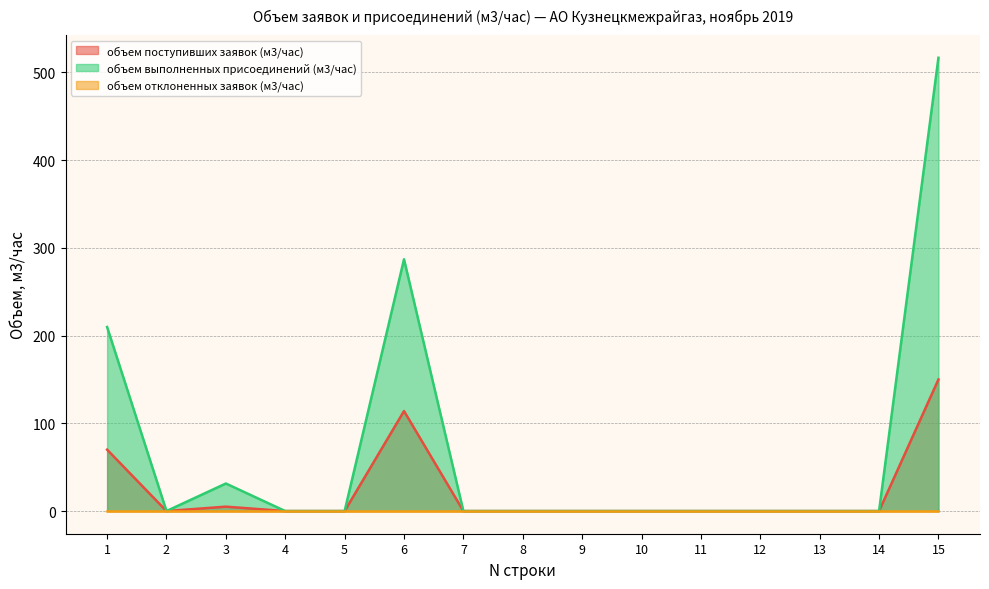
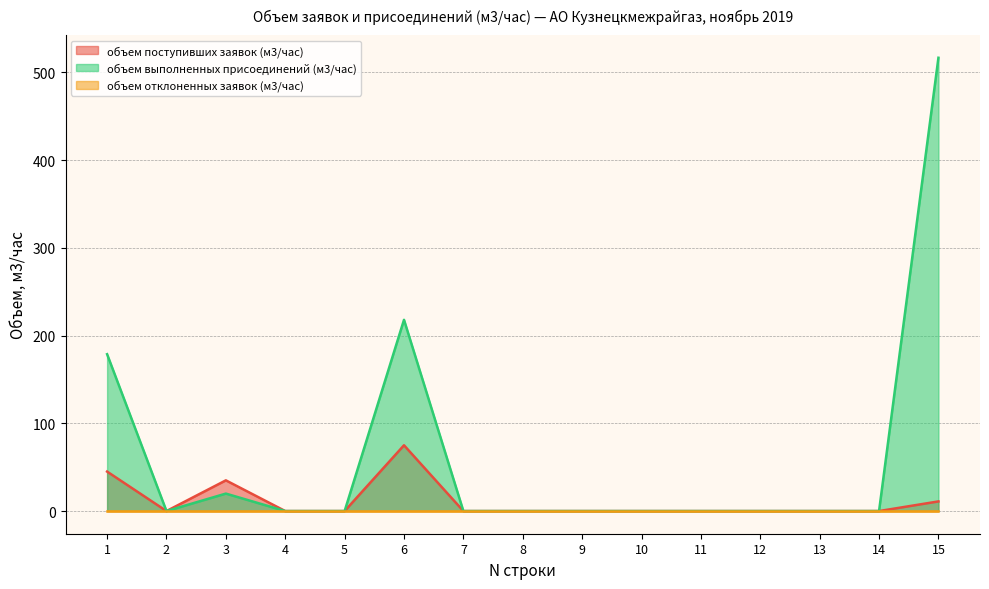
  {
    "объем поступивших заявок (м3/час)": {
-     "1": 70,
-     "3": 10,
-     "6": 110,
-     "15": 150
+     "1": 50,
+     "3": 40,
+     "6": 80,
+     "15": 10
    },
    "объем выполненных присоединений (м3/час)": {
-     "1": 210,
-     "3": 30,
-     "6": 290,
+     "1": 180,
+     "3": 20,
+     "6": 220,
      "15": 520
    },
    "объем отклоненных заявок (м3/час)": {
      "1": 0,
      "3": 0,
      "6": 0,
      "15": 0
    }
  }
